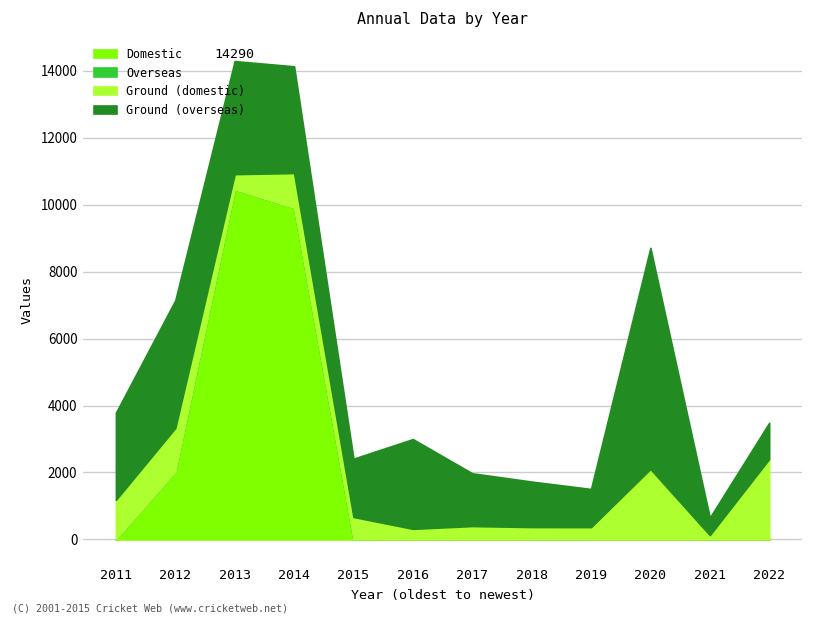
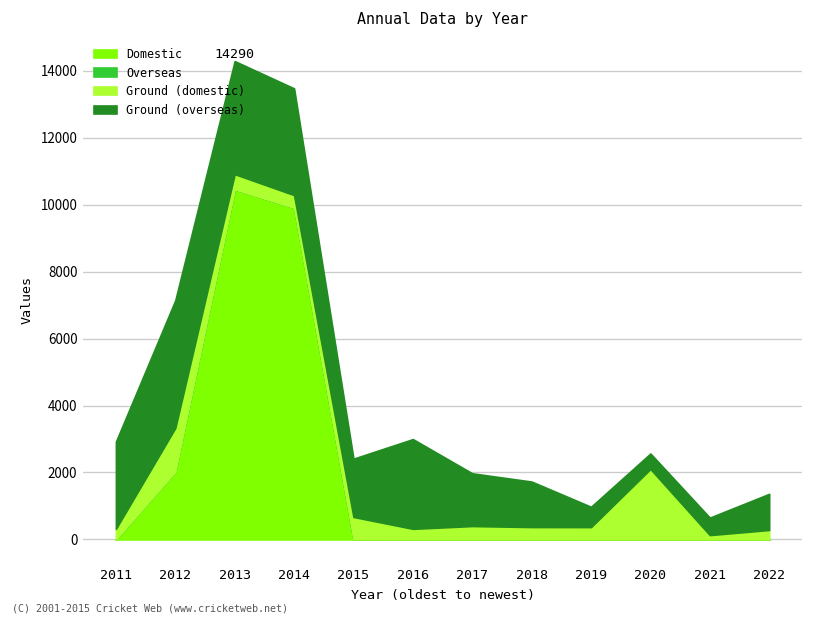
  {
    "Ground (domestic)": {
-     "2011": 1200,
-     "2014": 1000,
-     "2022": 2400
+     "2011": 300,
+     "2014": 400,
+     "2022": 300
    },
    "Ground (overseas)": {
      "2011": 2600,
      "2012": 3800,
      "2014": 3200,
      "2015": 1700,
      "2016": 2700,
      "2017": 1600,
      "2018": 1400,
-     "2019": 1100,
-     "2020": 6600,
+     "2019": 600,
+     "2020": 500,
      "2021": 500,
      "2022": 1100
    }
  }
